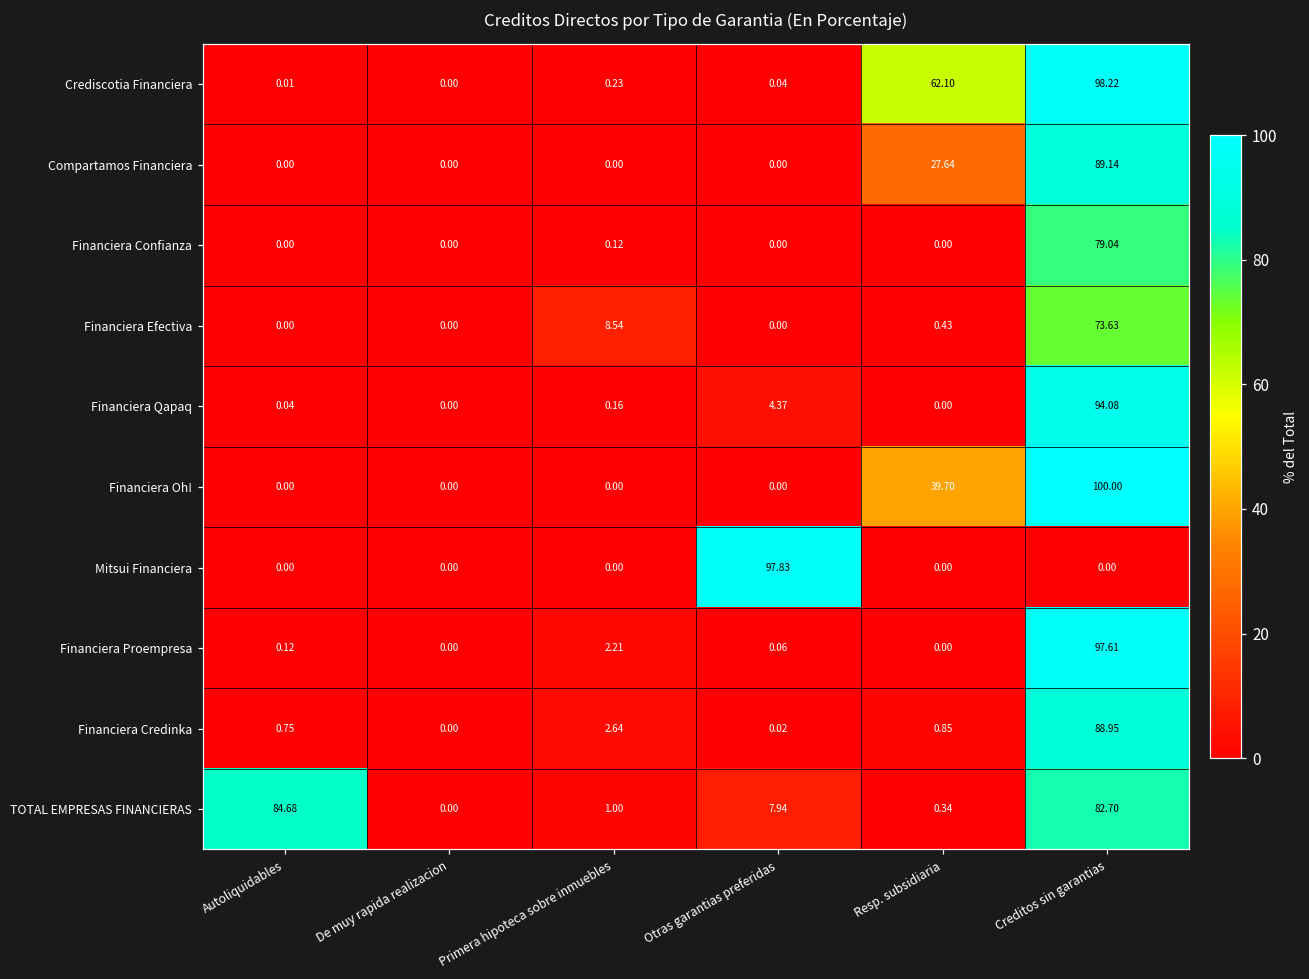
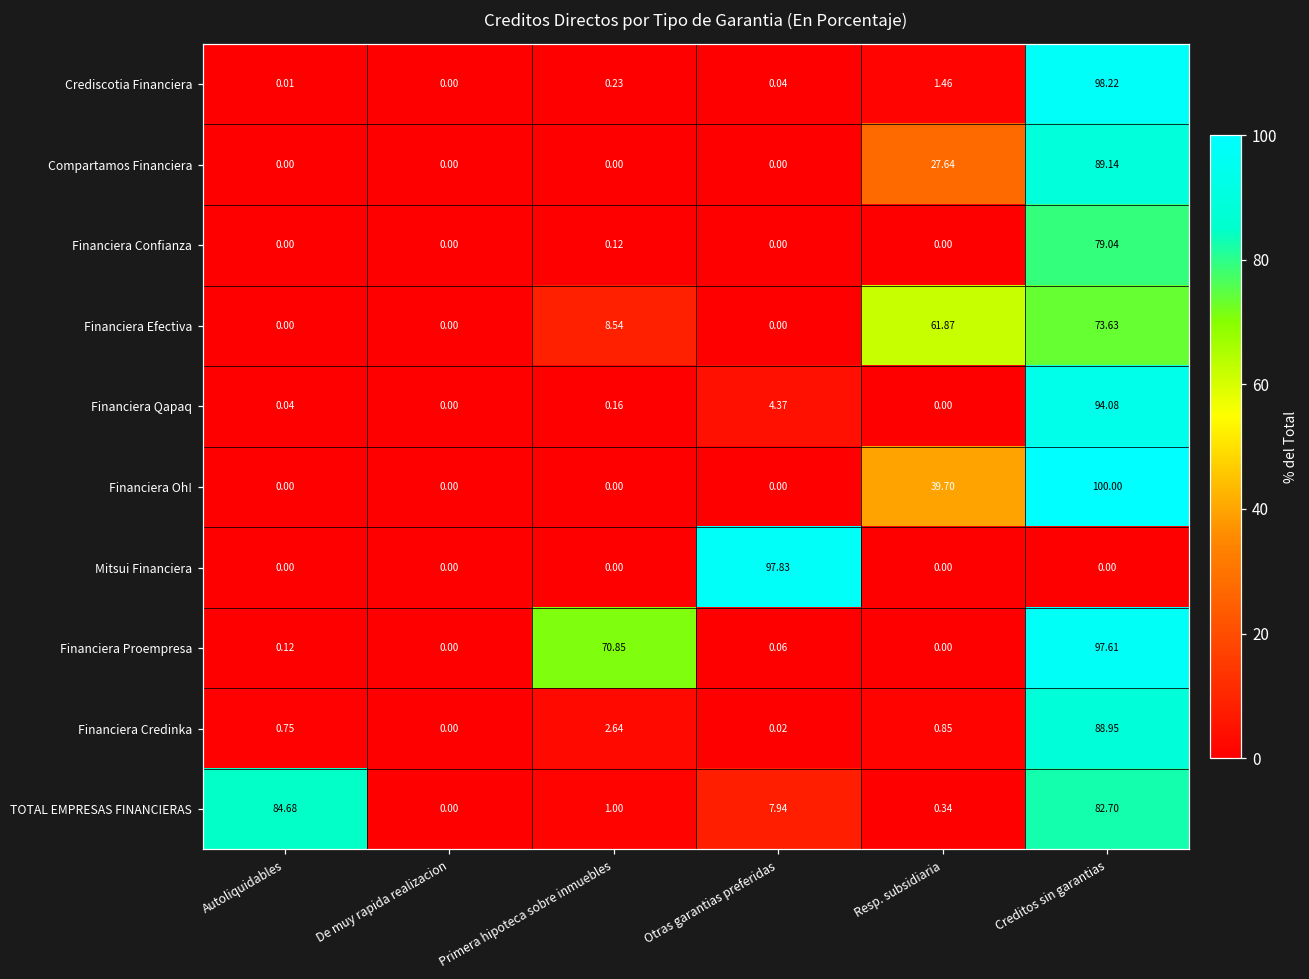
  {
    "Crediscotia Financiera": {
      "Autoliquidables": 0.01,
      "De muy rapida realizacion": 0.00,
      "Primera hipoteca sobre inmuebles": 0.23,
      "Otras garantias preferidas": 0.04,
-     "Resp. subsidiaria": 62.10,
+     "Resp. subsidiaria": 1.46,
      "Creditos sin garantias": 98.22
    },
    "Compartamos Financiera": {
      "Autoliquidables": 0.00,
      "De muy rapida realizacion": 0.00,
      "Primera hipoteca sobre inmuebles": 0.00,
      "Otras garantias preferidas": 0.00,
      "Resp. subsidiaria": 27.64,
      "Creditos sin garantias": 89.14
    },
    "Financiera Confianza": {
      "Autoliquidables": 0.00,
      "De muy rapida realizacion": 0.00,
      "Primera hipoteca sobre inmuebles": 0.12,
      "Otras garantias preferidas": 0.00,
      "Resp. subsidiaria": 0.00,
      "Creditos sin garantias": 79.04
    },
    "Financiera Efectiva": {
      "Autoliquidables": 0.00,
      "De muy rapida realizacion": 0.00,
      "Primera hipoteca sobre inmuebles": 8.54,
      "Otras garantias preferidas": 0.00,
-     "Resp. subsidiaria": 0.43,
+     "Resp. subsidiaria": 61.87,
      "Creditos sin garantias": 73.63
    },
    "Financiera Qapaq": {
      "Autoliquidables": 0.04,
      "De muy rapida realizacion": 0.00,
      "Primera hipoteca sobre inmuebles": 0.16,
      "Otras garantias preferidas": 4.37,
      "Resp. subsidiaria": 0.00,
      "Creditos sin garantias": 94.08
    },
    "Financiera Oh!": {
      "Autoliquidables": 0.00,
      "De muy rapida realizacion": 0.00,
      "Primera hipoteca sobre inmuebles": 0.00,
      "Otras garantias preferidas": 0.00,
      "Resp. subsidiaria": 39.70,
      "Creditos sin garantias": 100.00
    },
    "Mitsui Financiera": {
      "Autoliquidables": 0.00,
      "De muy rapida realizacion": 0.00,
      "Primera hipoteca sobre inmuebles": 0.00,
      "Otras garantias preferidas": 97.83,
      "Resp. subsidiaria": 0.00,
      "Creditos sin garantias": 0.00
    },
    "Financiera Proempresa": {
      "Autoliquidables": 0.12,
      "De muy rapida realizacion": 0.00,
-     "Primera hipoteca sobre inmuebles": 2.21,
+     "Primera hipoteca sobre inmuebles": 70.85,
      "Otras garantias preferidas": 0.06,
      "Resp. subsidiaria": 0.00,
      "Creditos sin garantias": 97.61
    },
    "Financiera Credinka": {
      "Autoliquidables": 0.75,
      "De muy rapida realizacion": 0.00,
      "Primera hipoteca sobre inmuebles": 2.64,
      "Otras garantias preferidas": 0.02,
      "Resp. subsidiaria": 0.85,
      "Creditos sin garantias": 88.95
    },
    "TOTAL EMPRESAS FINANCIERAS": {
      "Autoliquidables": 84.68,
      "De muy rapida realizacion": 0.00,
      "Primera hipoteca sobre inmuebles": 1.00,
      "Otras garantias preferidas": 7.94,
      "Resp. subsidiaria": 0.34,
      "Creditos sin garantias": 82.70
    }
  }
